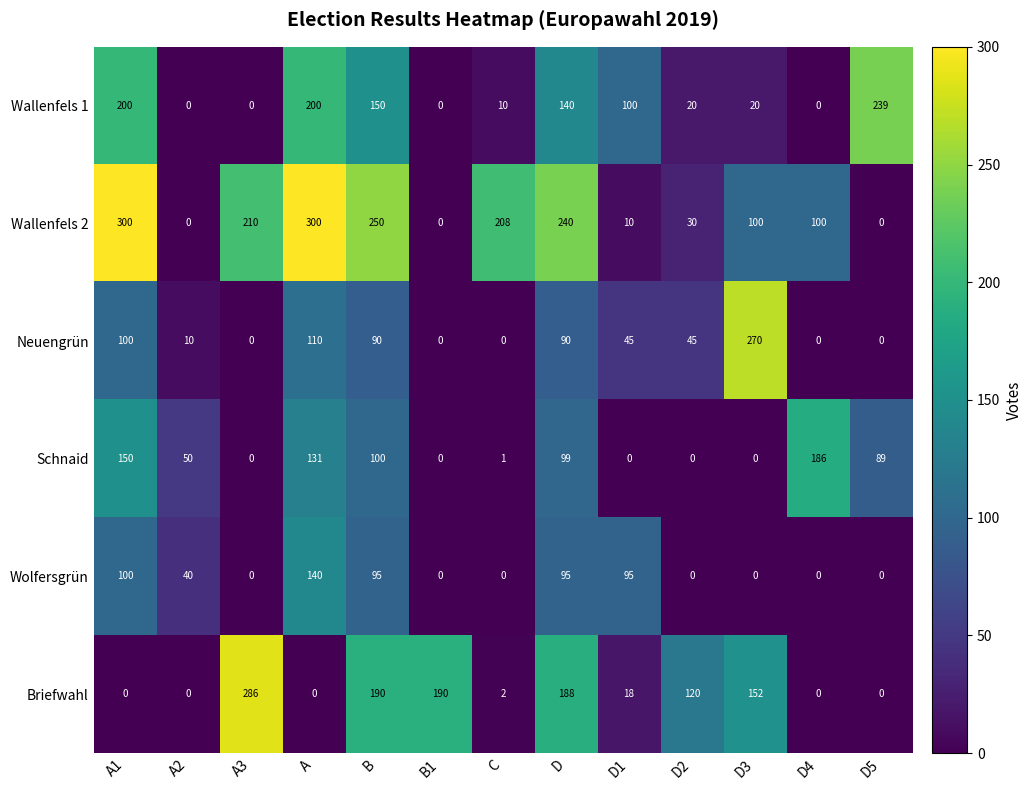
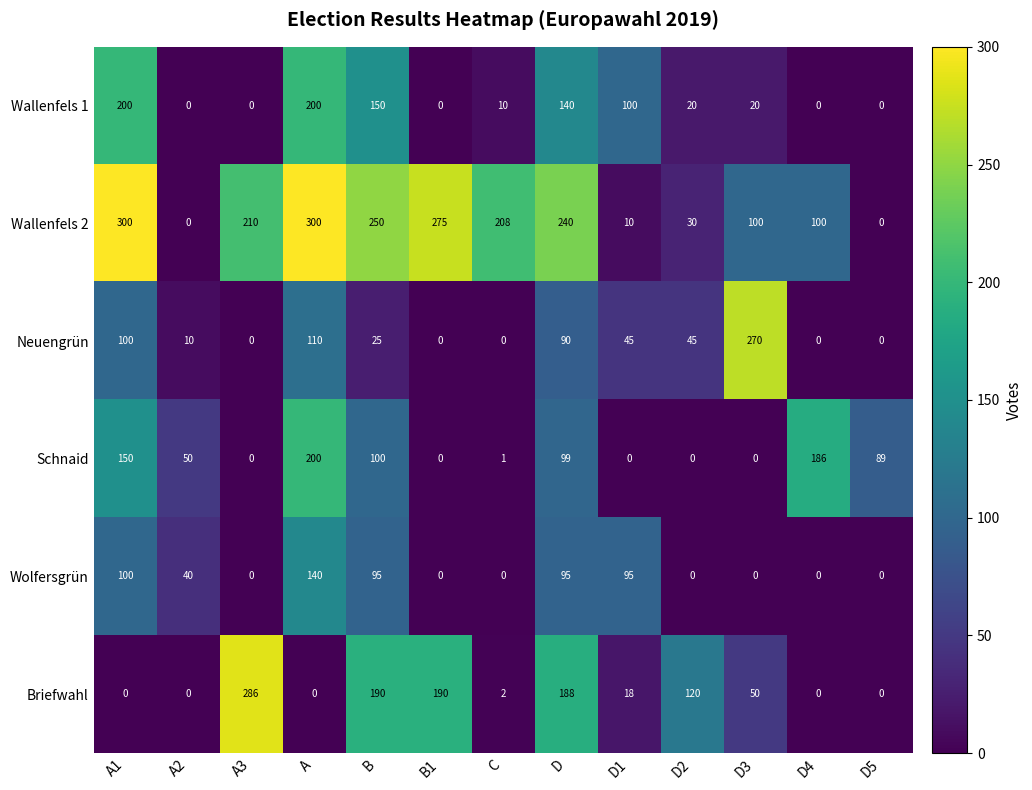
  {
    "Wallenfels 1": {
      "A1": 200,
      "A2": 0,
      "A3": 0,
      "A": 200,
      "B": 150,
      "B1": 0,
      "C": 10,
      "D": 140,
      "D1": 100,
      "D2": 20,
      "D3": 20,
      "D4": 0,
-     "D5": 239
+     "D5": 0
    },
    "Wallenfels 2": {
      "A1": 300,
      "A2": 0,
      "A3": 210,
      "A": 300,
      "B": 250,
-     "B1": 0,
+     "B1": 275,
      "C": 208,
      "D": 240,
      "D1": 10,
      "D2": 30,
      "D3": 100,
      "D4": 100,
      "D5": 0
    },
    "Neuengrün": {
      "A1": 100,
      "A2": 10,
      "A3": 0,
      "A": 110,
-     "B": 90,
+     "B": 25,
      "B1": 0,
      "C": 0,
      "D": 90,
      "D1": 45,
      "D2": 45,
      "D3": 270,
      "D4": 0,
      "D5": 0
    },
    "Schnaid": {
      "A1": 150,
      "A2": 50,
      "A3": 0,
-     "A": 131,
+     "A": 200,
      "B": 100,
      "B1": 0,
      "C": 1,
      "D": 99,
      "D1": 0,
      "D2": 0,
      "D3": 0,
      "D4": 186,
      "D5": 89
    },
    "Wolfersgrün": {
      "A1": 100,
      "A2": 40,
      "A3": 0,
      "A": 140,
      "B": 95,
      "B1": 0,
      "C": 0,
      "D": 95,
      "D1": 95,
      "D2": 0,
      "D3": 0,
      "D4": 0,
      "D5": 0
    },
    "Briefwahl": {
      "A1": 0,
      "A2": 0,
      "A3": 286,
      "A": 0,
      "B": 190,
      "B1": 190,
      "C": 2,
      "D": 188,
      "D1": 18,
      "D2": 120,
-     "D3": 152,
+     "D3": 50,
      "D4": 0,
      "D5": 0
    }
  }
